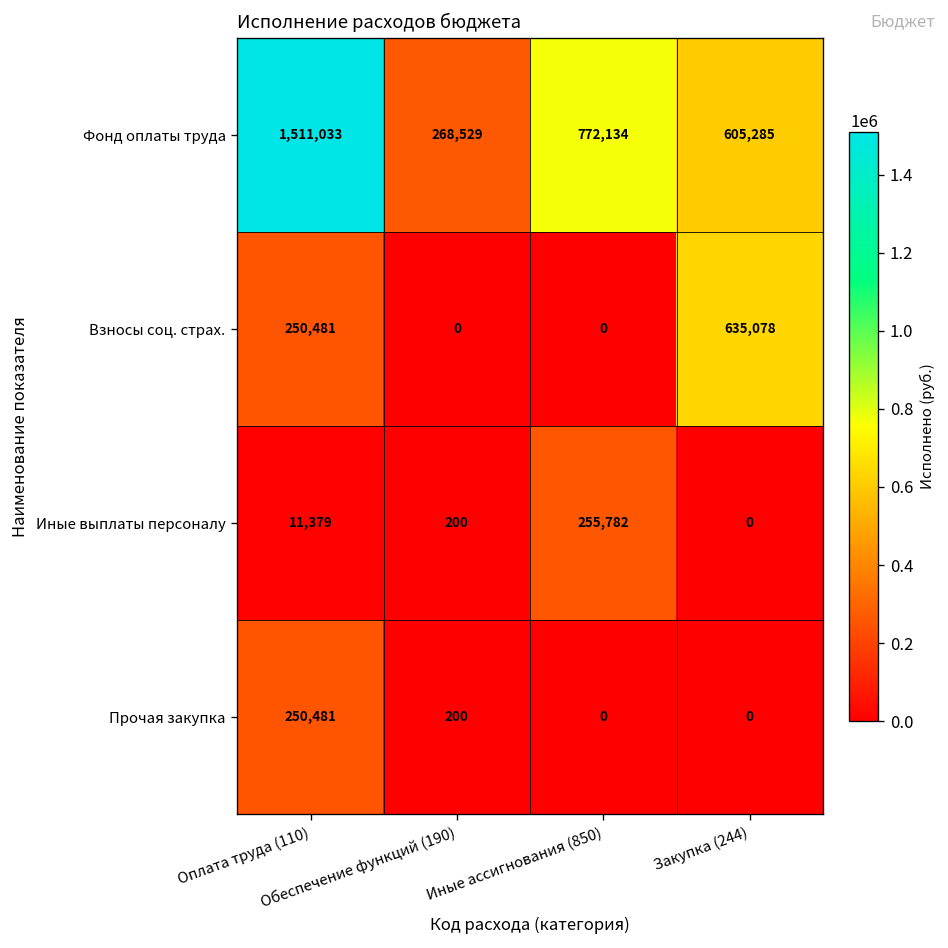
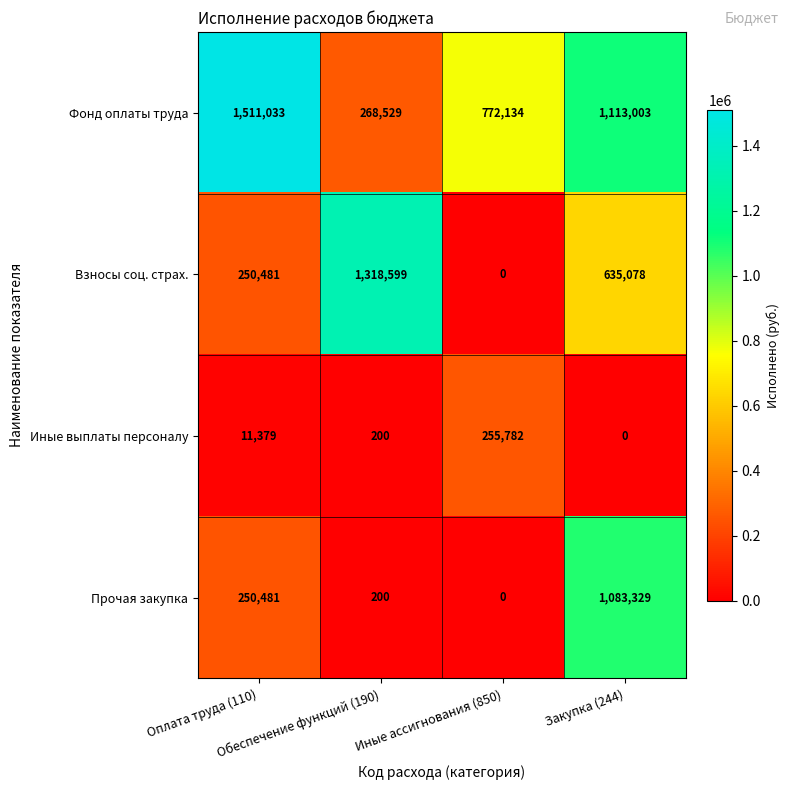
  {
    "Фонд оплаты труда": {
      "Оплата труда (110)": "1,511,033",
      "Обеспечение функций (190)": "268,529",
      "Иные ассигнования (850)": "772,134",
-     "Закупка (244)": "605,285"
+     "Закупка (244)": "1,113,003"
    },
    "Взносы соц. страх.": {
      "Оплата труда (110)": "250,481",
-     "Обеспечение функций (190)": "0",
+     "Обеспечение функций (190)": "1,318,599",
      "Иные ассигнования (850)": "0",
      "Закупка (244)": "635,078"
    },
    "Иные выплаты персоналу": {
      "Оплата труда (110)": "11,379",
      "Обеспечение функций (190)": "200",
      "Иные ассигнования (850)": "255,782",
      "Закупка (244)": "0"
    },
    "Прочая закупка": {
      "Оплата труда (110)": "250,481",
      "Обеспечение функций (190)": "200",
      "Иные ассигнования (850)": "0",
-     "Закупка (244)": "0"
+     "Закупка (244)": "1,083,329"
    }
  }
